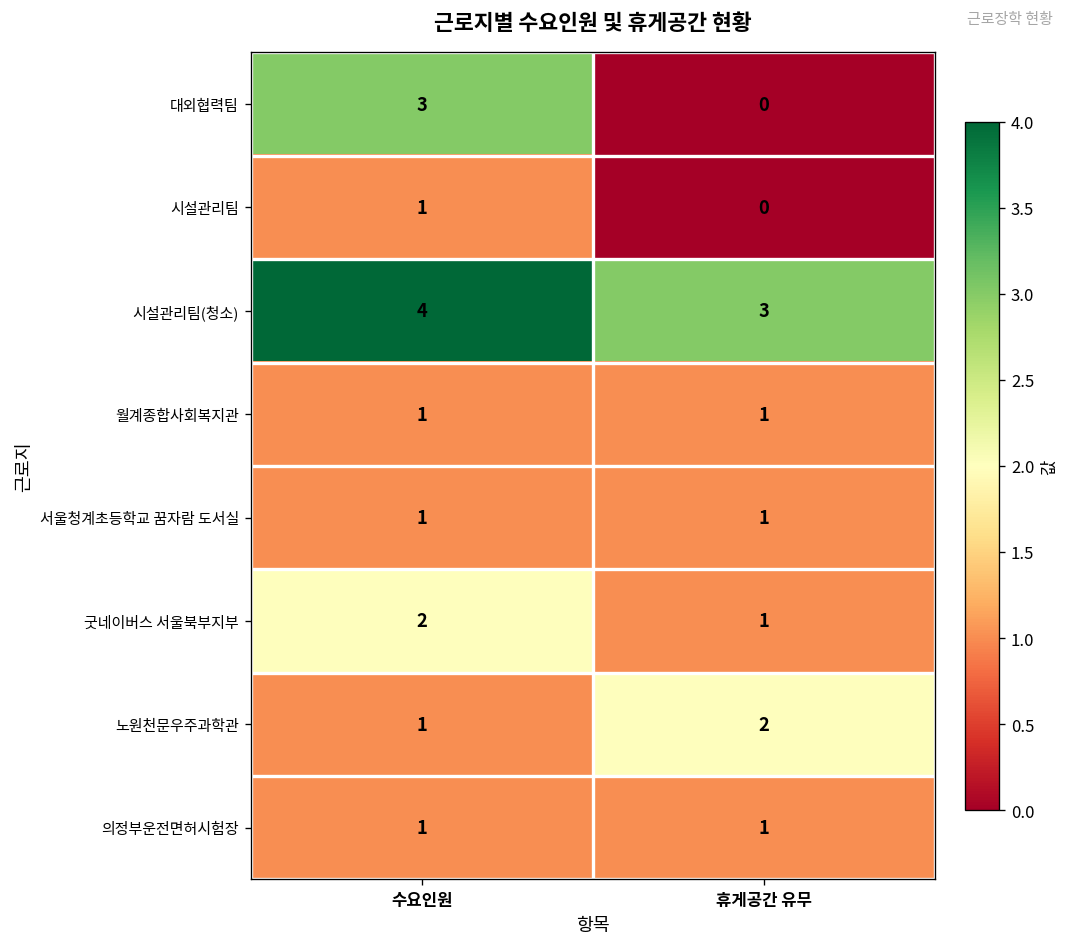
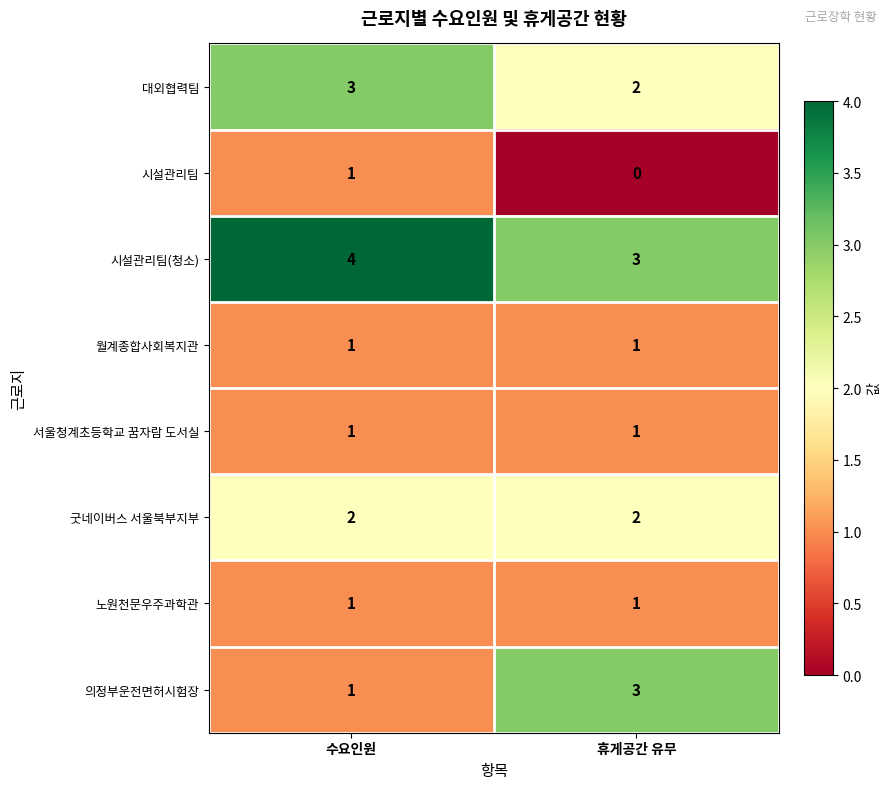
  {
    "대외협력팀": {
      "수요인원": 3,
-     "휴게공간 유무": 0
+     "휴게공간 유무": 2
    },
    "시설관리팀": {
      "수요인원": 1,
      "휴게공간 유무": 0
    },
    "시설관리팀(청소)": {
      "수요인원": 4,
      "휴게공간 유무": 3
    },
    "월계종합사회복지관": {
      "수요인원": 1,
      "휴게공간 유무": 1
    },
    "서울청계초등학교 꿈자람 도서실": {
      "수요인원": 1,
      "휴게공간 유무": 1
    },
    "굿네이버스 서울북부지부": {
      "수요인원": 2,
-     "휴게공간 유무": 1
+     "휴게공간 유무": 2
    },
    "노원천문우주과학관": {
      "수요인원": 1,
-     "휴게공간 유무": 2
+     "휴게공간 유무": 1
    },
    "의정부운전면허시험장": {
      "수요인원": 1,
-     "휴게공간 유무": 1
+     "휴게공간 유무": 3
    }
  }
